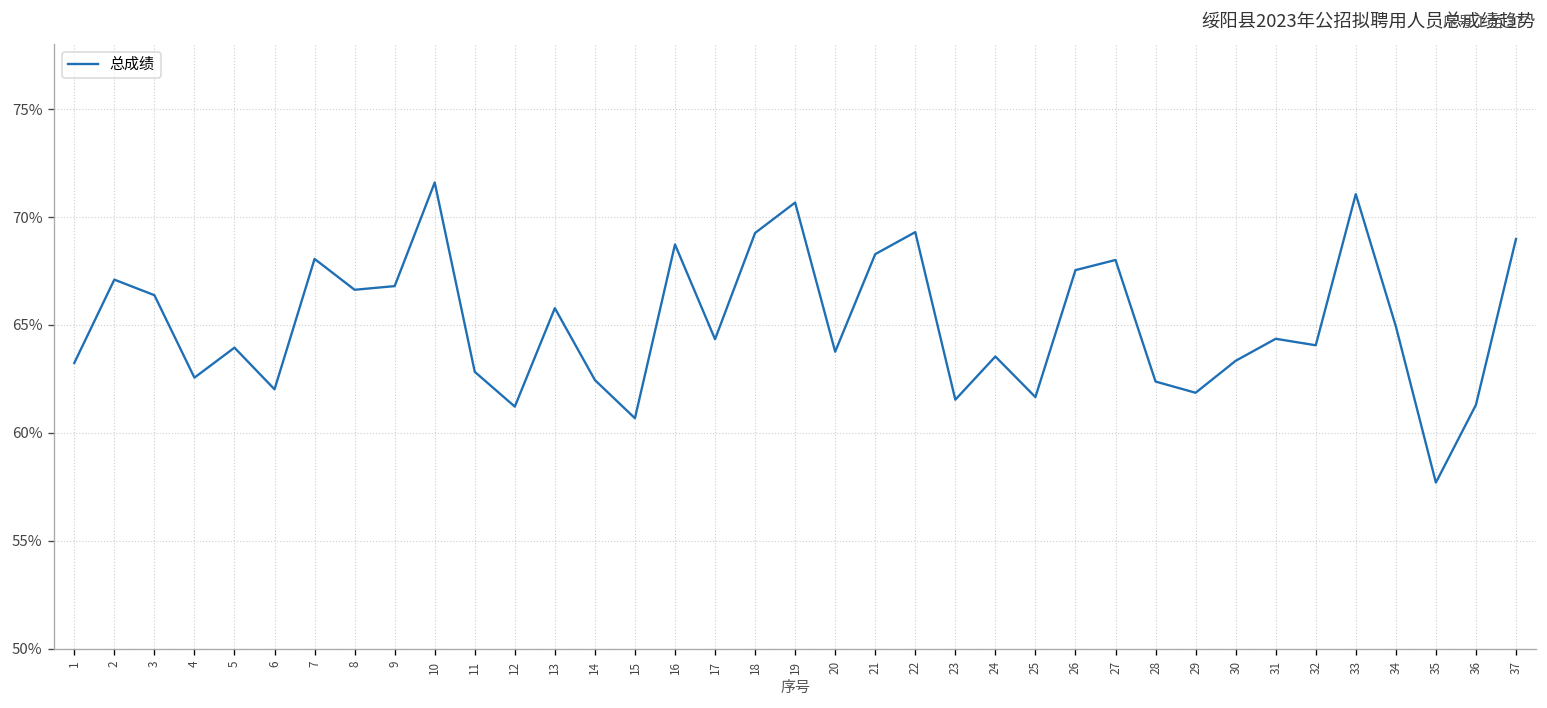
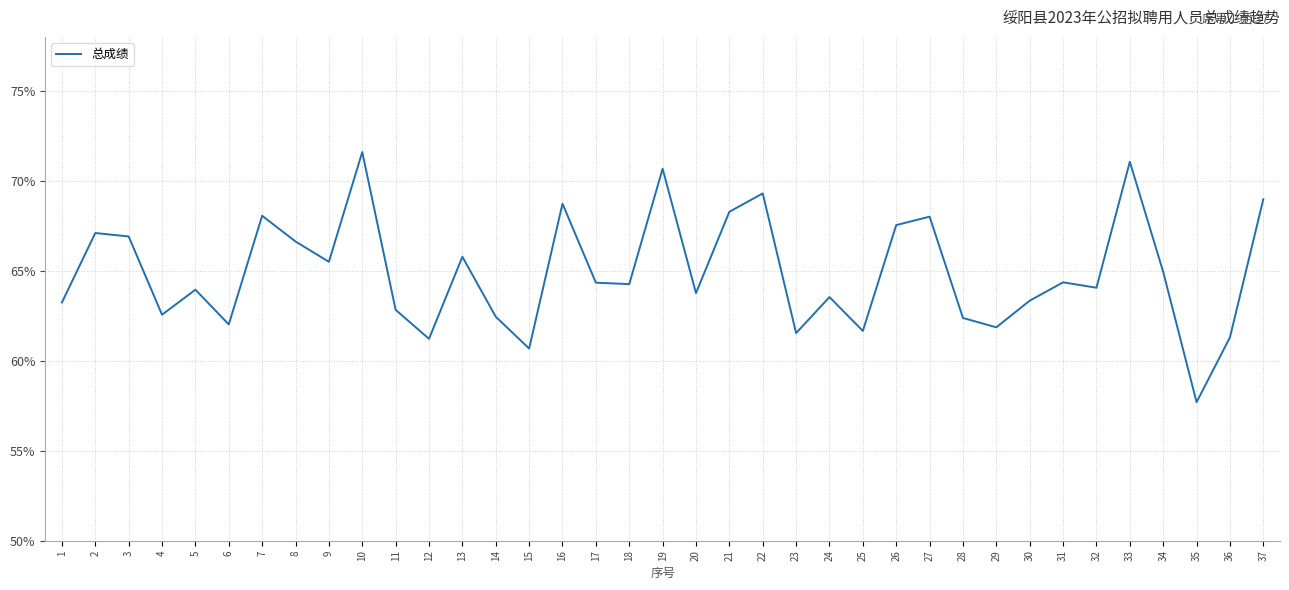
  {
    "1": "63.2%",
    "2": "67.1%",
-   "3": "66.4%",
+   "3": "66.9%",
    "4": "62.6%",
    "5": "64.0%",
    "6": "62.0%",
    "7": "68.1%",
    "8": "66.6%",
-   "9": "66.8%",
+   "9": "65.5%",
    "10": "71.6%",
    "11": "62.8%",
    "12": "61.2%",
    "13": "65.8%",
    "14": "62.5%",
    "15": "60.7%",
    "16": "68.7%",
    "17": "64.3%",
-   "18": "69.3%",
+   "18": "64.3%",
    "19": "70.7%",
    "20": "63.8%",
    "21": "68.3%",
    "22": "69.3%",
    "23": "61.5%",
    "24": "63.5%",
    "25": "61.7%",
    "26": "67.5%",
    "27": "68.0%",
    "28": "62.4%",
    "29": "61.9%",
    "30": "63.3%",
    "31": "64.4%",
    "32": "64.1%",
    "33": "71.1%",
    "34": "64.9%",
    "35": "57.7%",
    "36": "61.3%",
    "37": "69.0%"
  }
